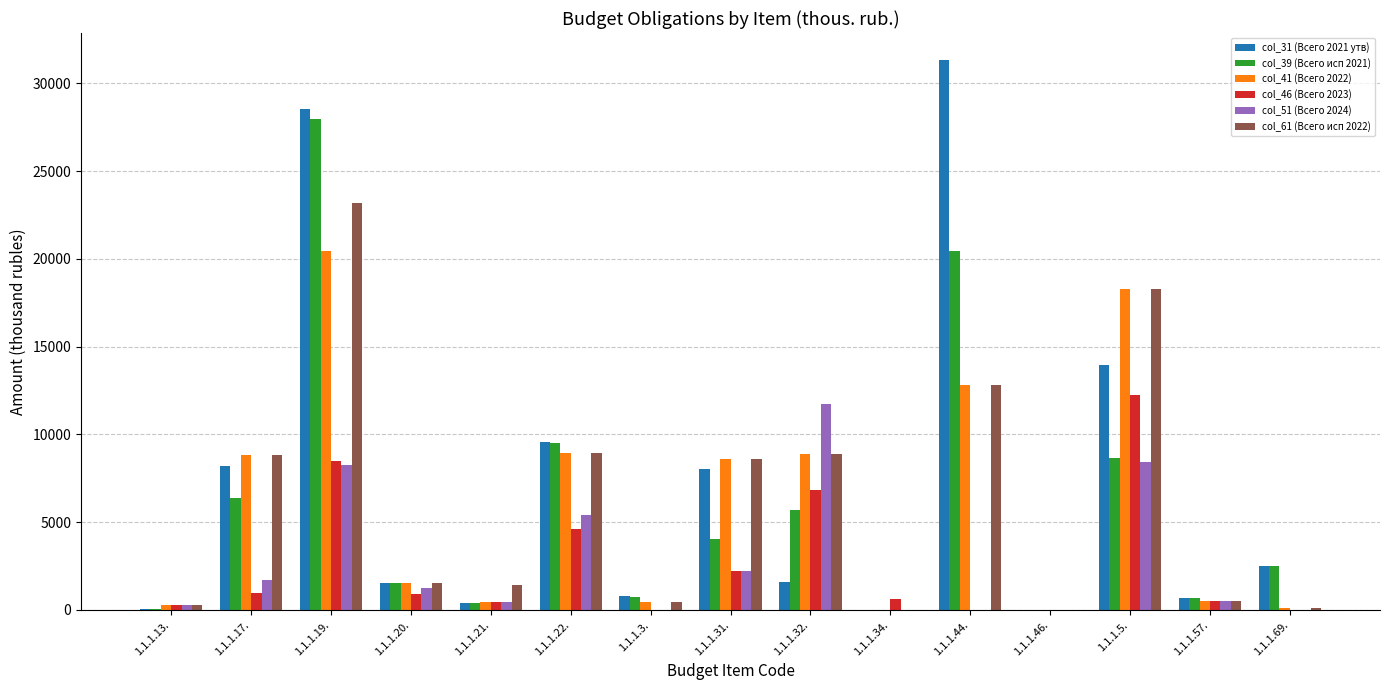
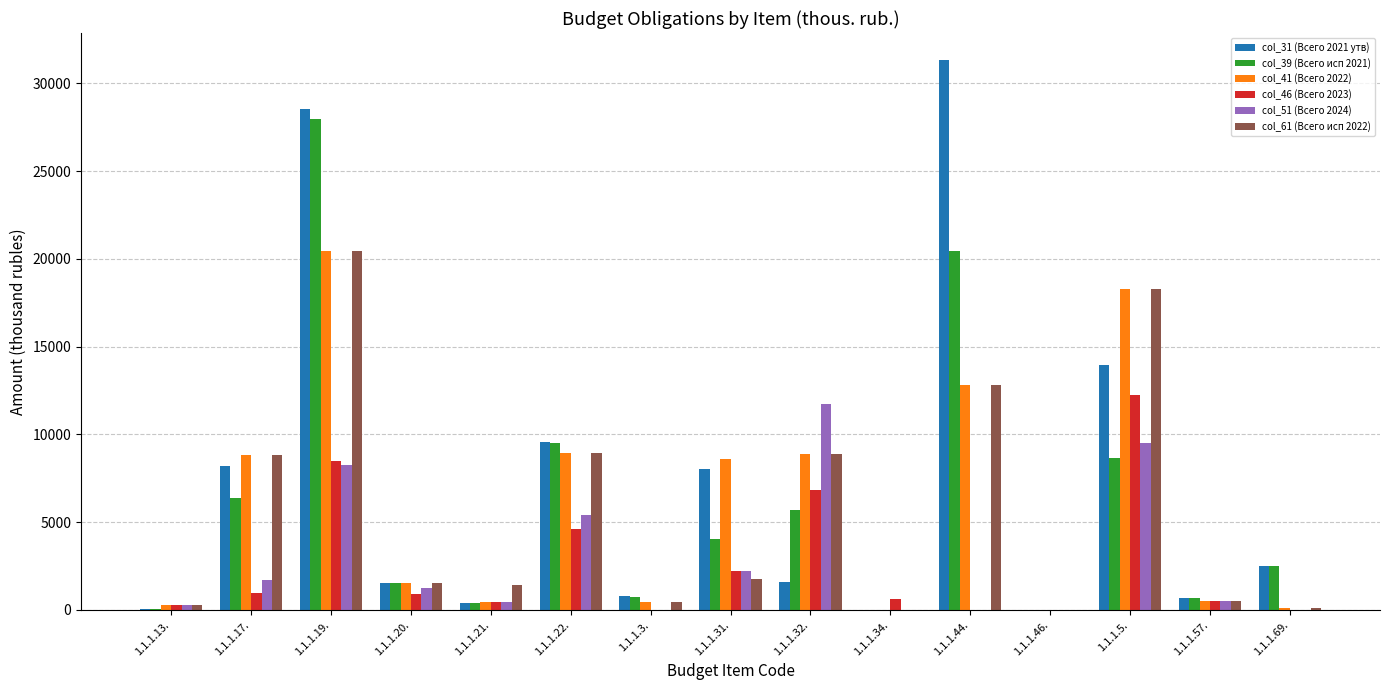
  {
    "col_31 (Всего 2021 утв)": {
      "1.1.1.17.": 8200,
      "1.1.1.19.": 28500,
      "1.1.1.20.": 1500,
      "1.1.1.21.": 400,
      "1.1.1.22.": 9600,
      "1.1.1.3.": 800,
      "1.1.1.31.": 8000,
      "1.1.1.32.": 1600,
      "1.1.1.34.": 0,
      "1.1.1.44.": 31300,
      "1.1.1.5.": 14000,
      "1.1.1.57.": 700,
      "1.1.1.69.": 2500
    },
    "col_39 (Всего исп 2021)": {
      "1.1.1.17.": 6400,
      "1.1.1.19.": 28000,
      "1.1.1.20.": 1500,
      "1.1.1.21.": 400,
      "1.1.1.22.": 9500,
      "1.1.1.3.": 800,
      "1.1.1.31.": 4000,
      "1.1.1.32.": 5700,
      "1.1.1.34.": 0,
      "1.1.1.44.": 20500,
      "1.1.1.5.": 8700,
      "1.1.1.57.": 700,
      "1.1.1.69.": 2500
    },
    "col_41 (Всего 2022)": {
      "1.1.1.13.": 300,
      "1.1.1.17.": 8800,
      "1.1.1.19.": 20500,
      "1.1.1.20.": 1600,
      "1.1.1.21.": 500,
      "1.1.1.22.": 8900,
      "1.1.1.3.": 400,
      "1.1.1.31.": 8600,
      "1.1.1.32.": 8900,
      "1.1.1.34.": 0,
      "1.1.1.44.": 12800,
      "1.1.1.5.": 18300,
      "1.1.1.57.": 500
    },
    "col_46 (Всего 2023)": {
      "1.1.1.13.": 300,
      "1.1.1.17.": 1000,
      "1.1.1.19.": 8500,
      "1.1.1.20.": 900,
      "1.1.1.21.": 500,
      "1.1.1.22.": 4600,
      "1.1.1.3.": 0,
      "1.1.1.31.": 2200,
      "1.1.1.32.": 6800,
      "1.1.1.34.": 600,
      "1.1.1.44.": 0,
      "1.1.1.5.": 12200,
      "1.1.1.57.": 500,
      "1.1.1.69.": 0
    },
    "col_51 (Всего 2024)": {
      "1.1.1.13.": 300,
      "1.1.1.17.": 1700,
      "1.1.1.19.": 8300,
      "1.1.1.20.": 1200,
      "1.1.1.21.": 500,
      "1.1.1.22.": 5400,
      "1.1.1.3.": 0,
      "1.1.1.31.": 2200,
      "1.1.1.32.": 11700,
      "1.1.1.34.": 0,
      "1.1.1.44.": 0,
-     "1.1.1.5.": 8400,
+     "1.1.1.5.": 9500,
      "1.1.1.57.": 500,
      "1.1.1.69.": 0
    },
    "col_61 (Всего исп 2022)": {
      "1.1.1.13.": 300,
      "1.1.1.17.": 8800,
-     "1.1.1.19.": 23200,
+     "1.1.1.19.": 20500,
      "1.1.1.20.": 1600,
      "1.1.1.21.": 1400,
      "1.1.1.22.": 8900,
      "1.1.1.3.": 400,
-     "1.1.1.31.": 8600,
+     "1.1.1.31.": 1800,
      "1.1.1.32.": 8900,
      "1.1.1.34.": 0,
      "1.1.1.44.": 12800,
      "1.1.1.5.": 18300,
      "1.1.1.57.": 500
    }
  }
